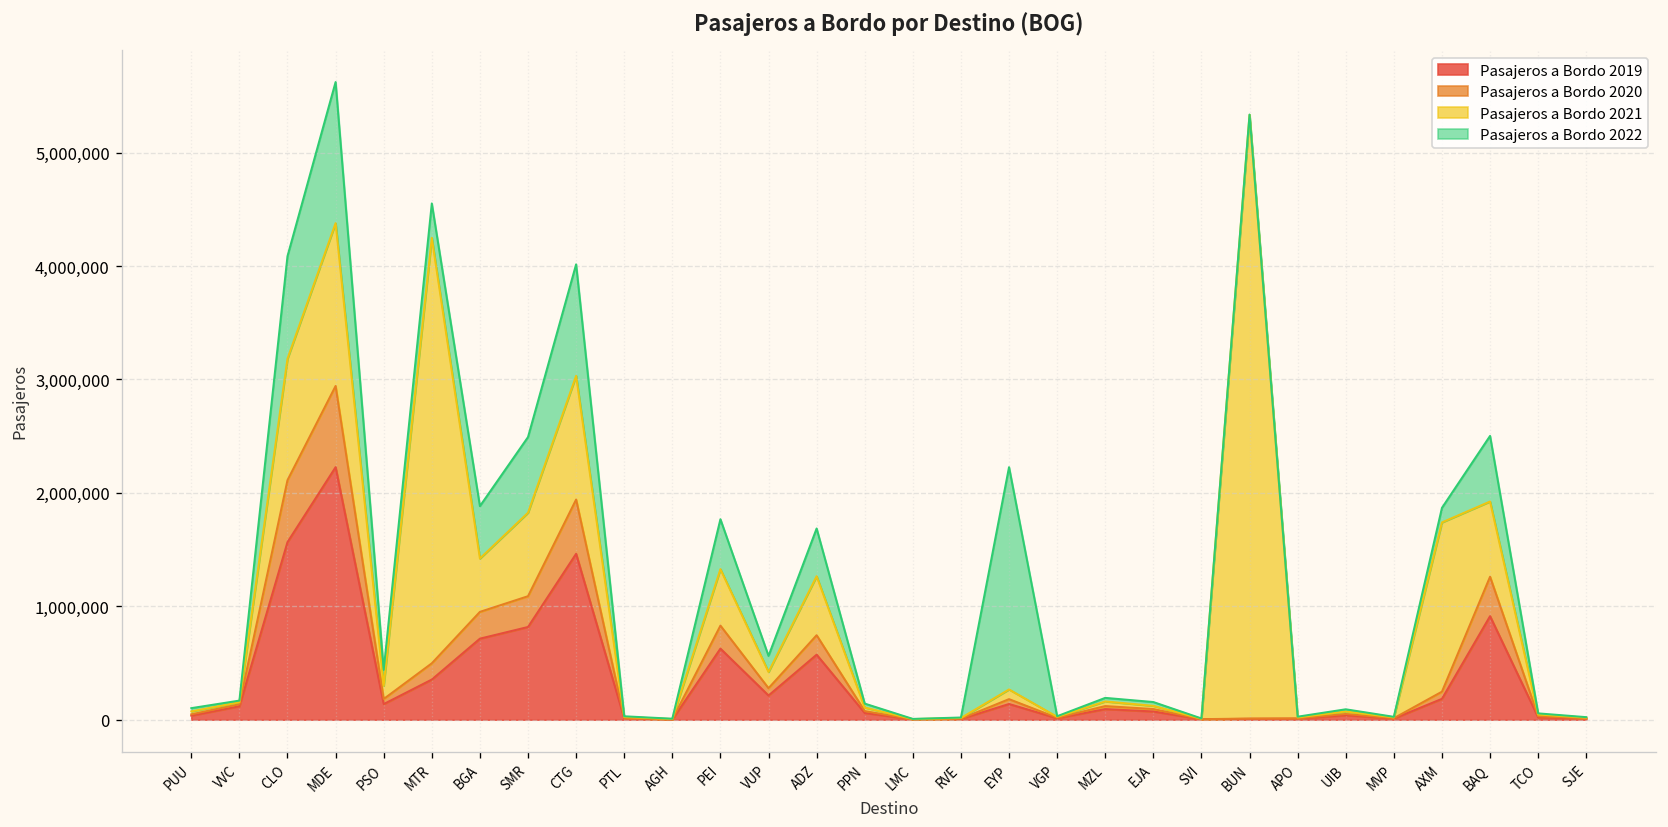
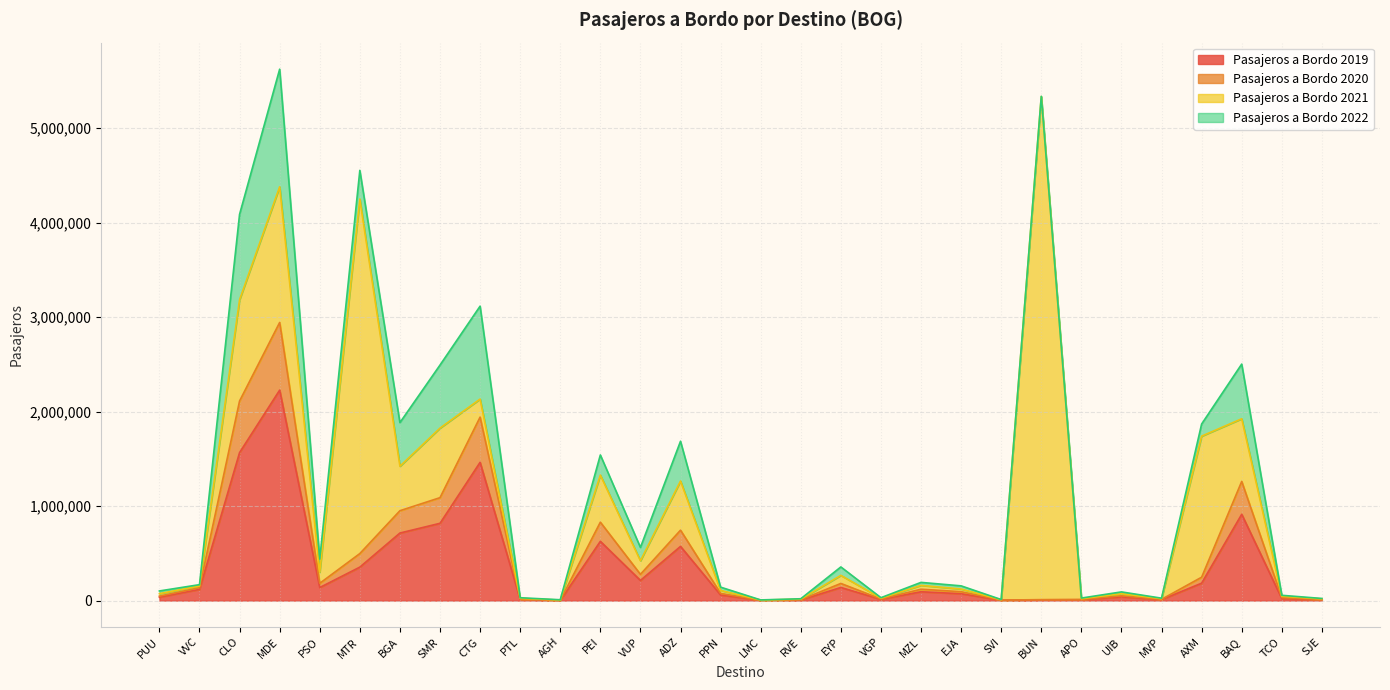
  {
    "Pasajeros a Bordo 2021": {
      "CLO": "1,100,000",
      "MDE": "1,400,000",
      "PSO": "100,000",
      "MTR": "3,800,000",
      "BGA": "500,000",
      "SMR": "700,000",
-     "CTG": "1,100,000",
+     "CTG": "200,000",
      "PEI": "500,000",
      "VUP": "100,000",
      "ADZ": "500,000",
      "PPN": "0",
      "EYP": "100,000",
      "MZL": "0",
      "EJA": "0",
      "AXM": "1,500,000",
      "BAQ": "700,000"
    },
    "Pasajeros a Bordo 2022": {
      "PUU": "0",
      "CLO": "900,000",
      "MDE": "1,200,000",
      "PSO": "100,000",
      "MTR": "300,000",
      "BGA": "500,000",
      "SMR": "700,000",
      "CTG": "1,000,000",
-     "PEI": "400,000",
+     "PEI": "200,000",
      "VUP": "100,000",
      "ADZ": "400,000",
      "PPN": "0",
-     "EYP": "2,000,000",
+     "EYP": "100,000",
      "MZL": "0",
      "EJA": "0",
      "AXM": "100,000",
      "BAQ": "600,000"
    }
  }
